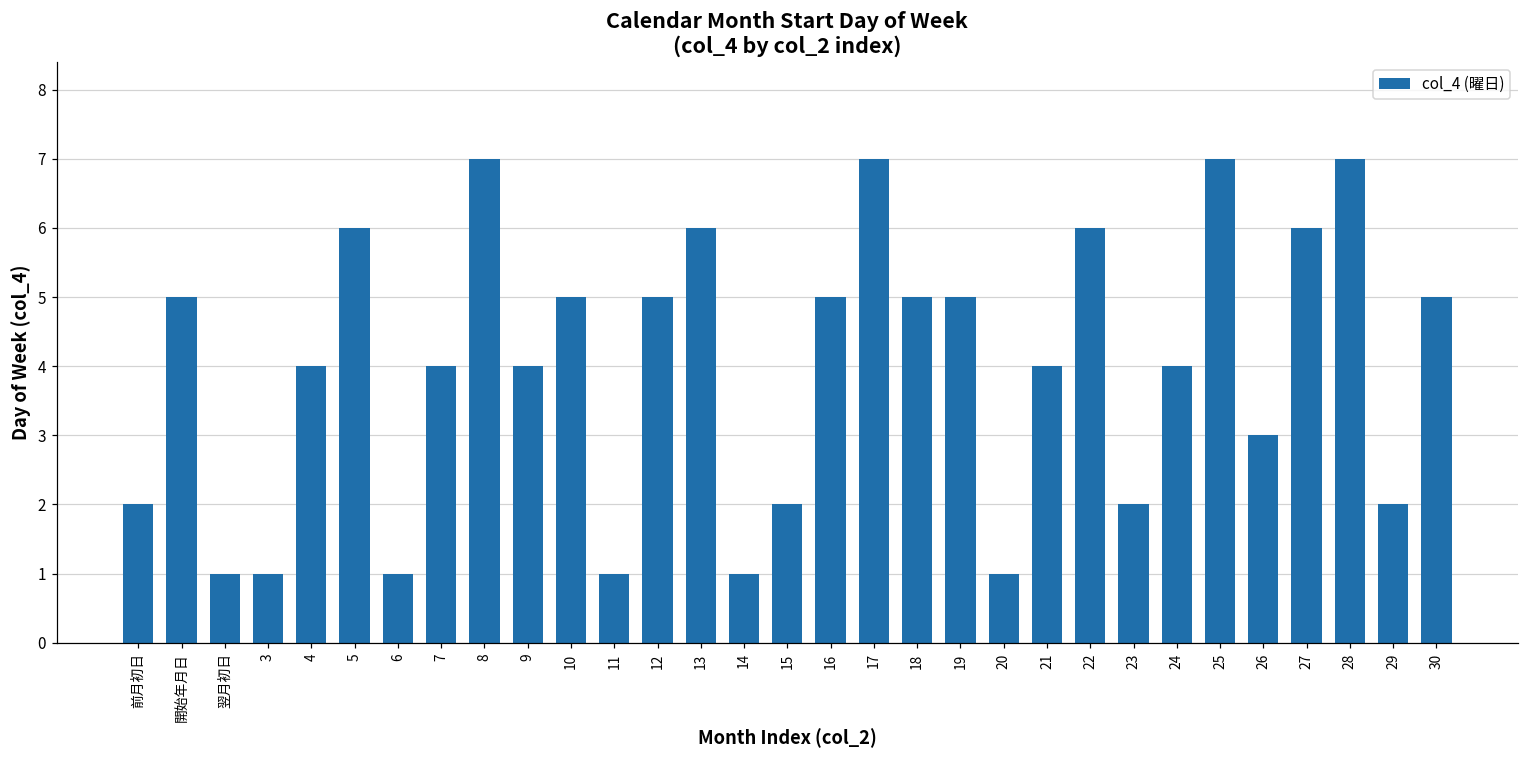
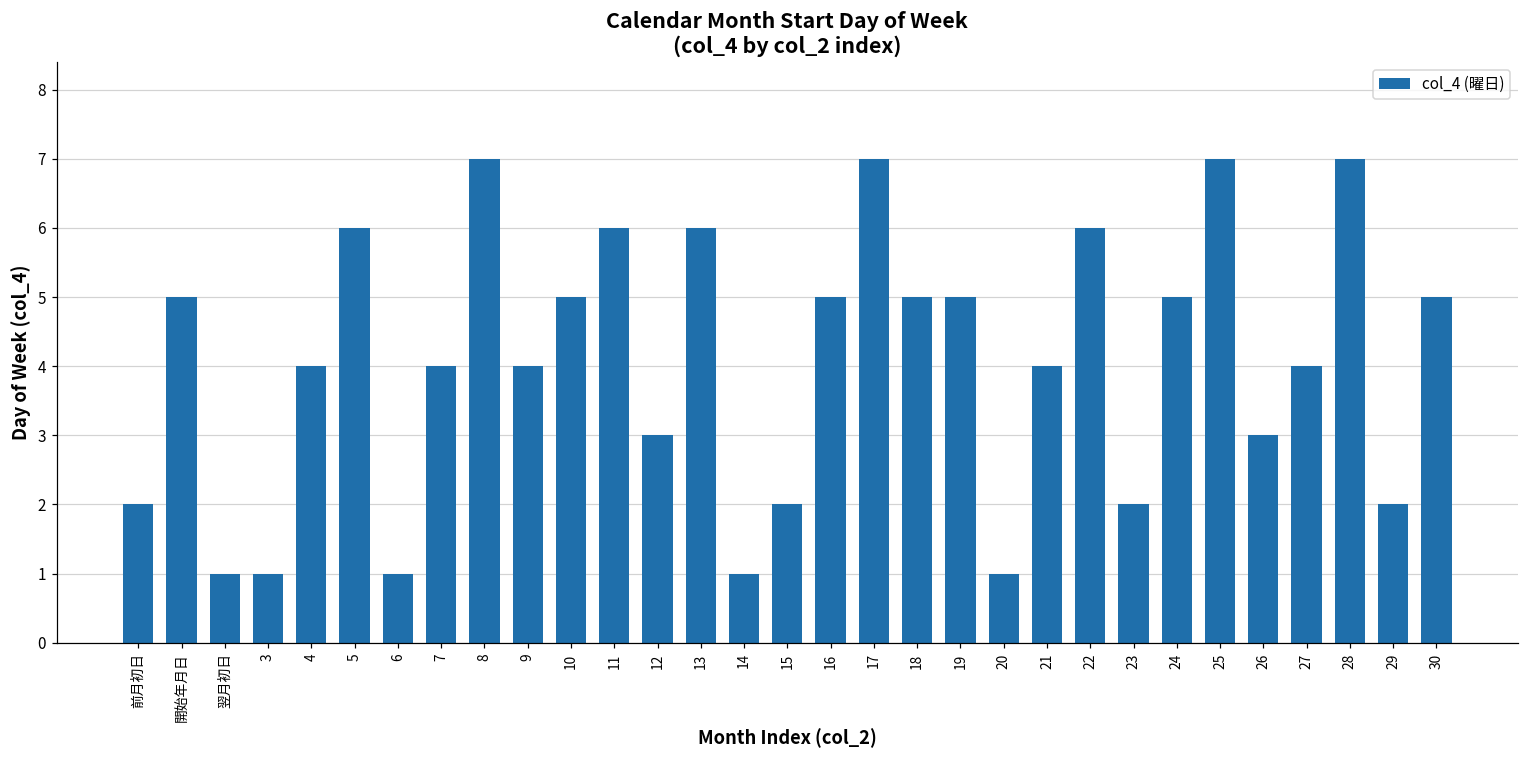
  {
    "前月初日": 2,
    "開始年月日": 5,
    "翌月初日": 1,
    "3": 1,
    "4": 4,
    "5": 6,
    "6": 1,
    "7": 4,
    "8": 7,
    "9": 4,
    "10": 5,
-   "11": 1,
-   "12": 5,
+   "11": 6,
+   "12": 3,
    "13": 6,
    "14": 1,
    "15": 2,
    "16": 5,
    "17": 7,
    "18": 5,
    "19": 5,
    "20": 1,
    "21": 4,
    "22": 6,
    "23": 2,
-   "24": 4,
+   "24": 5,
    "25": 7,
    "26": 3,
-   "27": 6,
+   "27": 4,
    "28": 7,
    "29": 2,
    "30": 5
  }
